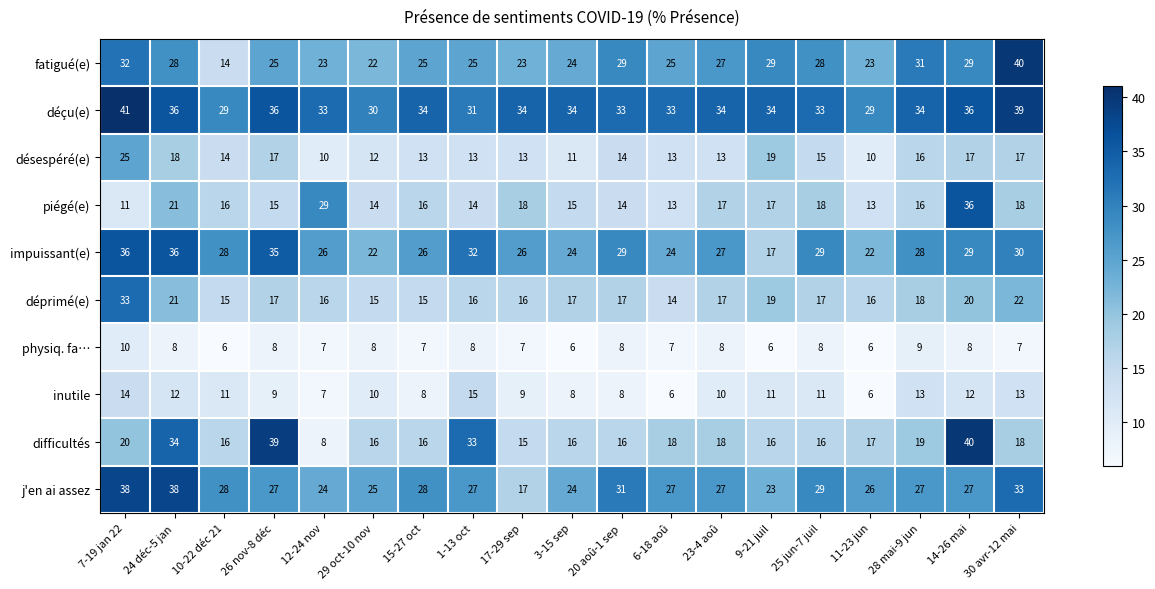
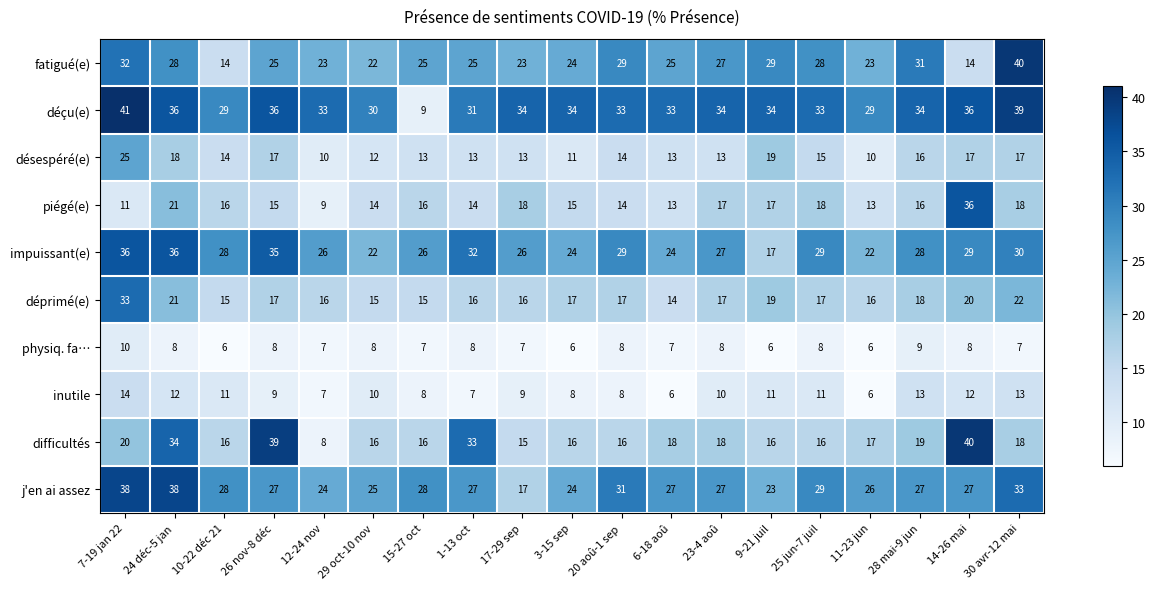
  {
    "fatigué(e)": {
      "7-19 jan 22": 32,
      "24 déc-5 jan": 28,
      "10-22 déc 21": 14,
      "26 nov-8 déc": 25,
      "12-24 nov": 23,
      "29 oct-10 nov": 22,
      "15-27 oct": 25,
      "1-13 oct": 25,
      "17-29 sep": 23,
      "3-15 sep": 24,
      "20 aoû-1 sep": 29,
      "6-18 aoû": 25,
      "23-4 aoû": 27,
      "9-21 juil": 29,
      "25 jun-7 juil": 28,
      "11-23 jun": 23,
      "28 mai-9 jun": 31,
-     "14-26 mai": 29,
+     "14-26 mai": 14,
      "30 avr-12 mai": 40
    },
    "déçu(e)": {
      "7-19 jan 22": 41,
      "24 déc-5 jan": 36,
      "10-22 déc 21": 29,
      "26 nov-8 déc": 36,
      "12-24 nov": 33,
      "29 oct-10 nov": 30,
-     "15-27 oct": 34,
+     "15-27 oct": 9,
      "1-13 oct": 31,
      "17-29 sep": 34,
      "3-15 sep": 34,
      "20 aoû-1 sep": 33,
      "6-18 aoû": 33,
      "23-4 aoû": 34,
      "9-21 juil": 34,
      "25 jun-7 juil": 33,
      "11-23 jun": 29,
      "28 mai-9 jun": 34,
      "14-26 mai": 36,
      "30 avr-12 mai": 39
    },
    "désespéré(e)": {
      "7-19 jan 22": 25,
      "24 déc-5 jan": 18,
      "10-22 déc 21": 14,
      "26 nov-8 déc": 17,
      "12-24 nov": 10,
      "29 oct-10 nov": 12,
      "15-27 oct": 13,
      "1-13 oct": 13,
      "17-29 sep": 13,
      "3-15 sep": 11,
      "20 aoû-1 sep": 14,
      "6-18 aoû": 13,
      "23-4 aoû": 13,
      "9-21 juil": 19,
      "25 jun-7 juil": 15,
      "11-23 jun": 10,
      "28 mai-9 jun": 16,
      "14-26 mai": 17,
      "30 avr-12 mai": 17
    },
    "piégé(e)": {
      "7-19 jan 22": 11,
      "24 déc-5 jan": 21,
      "10-22 déc 21": 16,
      "26 nov-8 déc": 15,
-     "12-24 nov": 29,
+     "12-24 nov": 9,
      "29 oct-10 nov": 14,
      "15-27 oct": 16,
      "1-13 oct": 14,
      "17-29 sep": 18,
      "3-15 sep": 15,
      "20 aoû-1 sep": 14,
      "6-18 aoû": 13,
      "23-4 aoû": 17,
      "9-21 juil": 17,
      "25 jun-7 juil": 18,
      "11-23 jun": 13,
      "28 mai-9 jun": 16,
      "14-26 mai": 36,
      "30 avr-12 mai": 18
    },
    "impuissant(e)": {
      "7-19 jan 22": 36,
      "24 déc-5 jan": 36,
      "10-22 déc 21": 28,
      "26 nov-8 déc": 35,
      "12-24 nov": 26,
      "29 oct-10 nov": 22,
      "15-27 oct": 26,
      "1-13 oct": 32,
      "17-29 sep": 26,
      "3-15 sep": 24,
      "20 aoû-1 sep": 29,
      "6-18 aoû": 24,
      "23-4 aoû": 27,
      "9-21 juil": 17,
      "25 jun-7 juil": 29,
      "11-23 jun": 22,
      "28 mai-9 jun": 28,
      "14-26 mai": 29,
      "30 avr-12 mai": 30
    },
    "déprimé(e)": {
      "7-19 jan 22": 33,
      "24 déc-5 jan": 21,
      "10-22 déc 21": 15,
      "26 nov-8 déc": 17,
      "12-24 nov": 16,
      "29 oct-10 nov": 15,
      "15-27 oct": 15,
      "1-13 oct": 16,
      "17-29 sep": 16,
      "3-15 sep": 17,
      "20 aoû-1 sep": 17,
      "6-18 aoû": 14,
      "23-4 aoû": 17,
      "9-21 juil": 19,
      "25 jun-7 juil": 17,
      "11-23 jun": 16,
      "28 mai-9 jun": 18,
      "14-26 mai": 20,
      "30 avr-12 mai": 22
    },
    "physiq. fa…": {
      "7-19 jan 22": 10,
      "24 déc-5 jan": 8,
      "10-22 déc 21": 6,
      "26 nov-8 déc": 8,
      "12-24 nov": 7,
      "29 oct-10 nov": 8,
      "15-27 oct": 7,
      "1-13 oct": 8,
      "17-29 sep": 7,
      "3-15 sep": 6,
      "20 aoû-1 sep": 8,
      "6-18 aoû": 7,
      "23-4 aoû": 8,
      "9-21 juil": 6,
      "25 jun-7 juil": 8,
      "11-23 jun": 6,
      "28 mai-9 jun": 9,
      "14-26 mai": 8,
      "30 avr-12 mai": 7
    },
    "inutile": {
      "7-19 jan 22": 14,
      "24 déc-5 jan": 12,
      "10-22 déc 21": 11,
      "26 nov-8 déc": 9,
      "12-24 nov": 7,
      "29 oct-10 nov": 10,
      "15-27 oct": 8,
-     "1-13 oct": 15,
+     "1-13 oct": 7,
      "17-29 sep": 9,
      "3-15 sep": 8,
      "20 aoû-1 sep": 8,
      "6-18 aoû": 6,
      "23-4 aoû": 10,
      "9-21 juil": 11,
      "25 jun-7 juil": 11,
      "11-23 jun": 6,
      "28 mai-9 jun": 13,
      "14-26 mai": 12,
      "30 avr-12 mai": 13
    },
    "difficultés": {
      "7-19 jan 22": 20,
      "24 déc-5 jan": 34,
      "10-22 déc 21": 16,
      "26 nov-8 déc": 39,
      "12-24 nov": 8,
      "29 oct-10 nov": 16,
      "15-27 oct": 16,
      "1-13 oct": 33,
      "17-29 sep": 15,
      "3-15 sep": 16,
      "20 aoû-1 sep": 16,
      "6-18 aoû": 18,
      "23-4 aoû": 18,
      "9-21 juil": 16,
      "25 jun-7 juil": 16,
      "11-23 jun": 17,
      "28 mai-9 jun": 19,
      "14-26 mai": 40,
      "30 avr-12 mai": 18
    },
    "j'en ai assez": {
      "7-19 jan 22": 38,
      "24 déc-5 jan": 38,
      "10-22 déc 21": 28,
      "26 nov-8 déc": 27,
      "12-24 nov": 24,
      "29 oct-10 nov": 25,
      "15-27 oct": 28,
      "1-13 oct": 27,
      "17-29 sep": 17,
      "3-15 sep": 24,
      "20 aoû-1 sep": 31,
      "6-18 aoû": 27,
      "23-4 aoû": 27,
      "9-21 juil": 23,
      "25 jun-7 juil": 29,
      "11-23 jun": 26,
      "28 mai-9 jun": 27,
      "14-26 mai": 27,
      "30 avr-12 mai": 33
    }
  }
